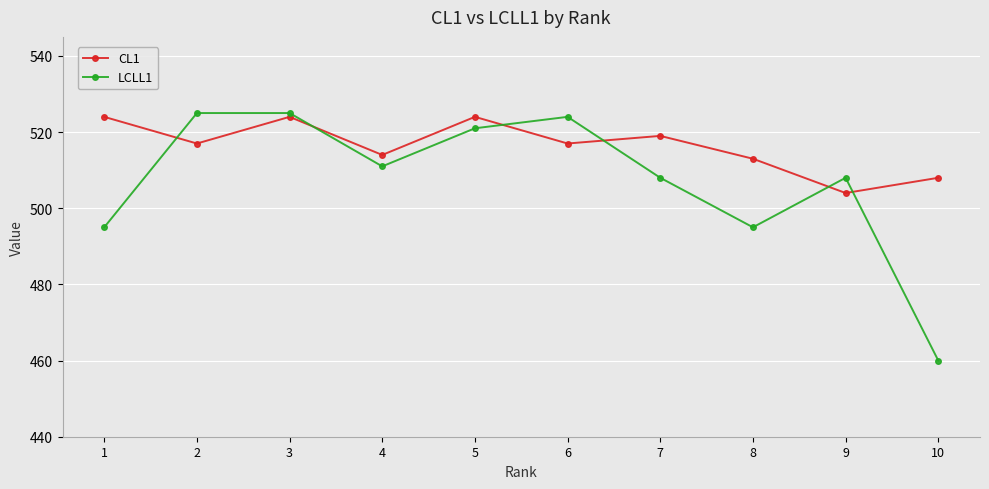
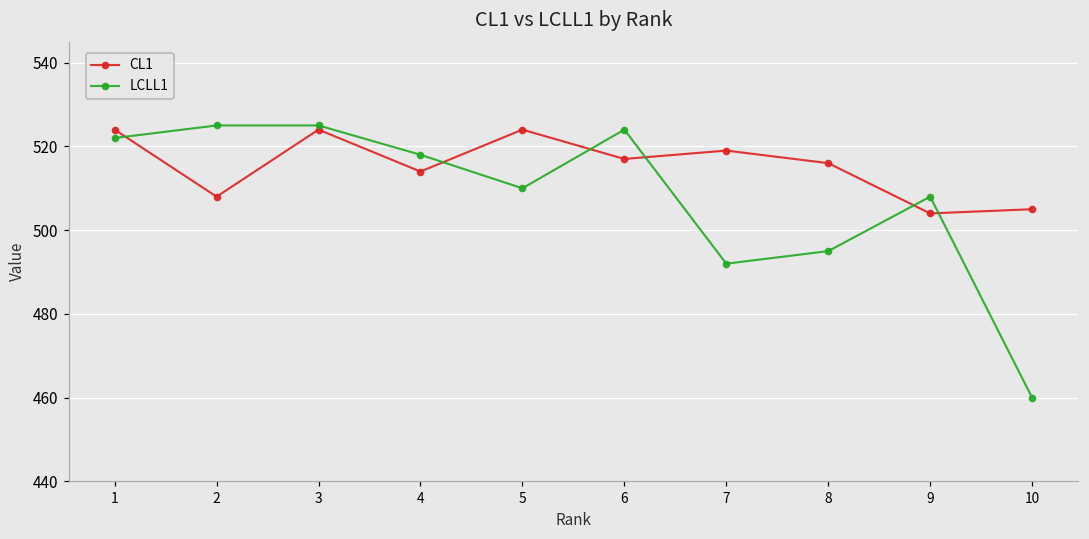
  {
    "CL1": {
      "1": 524,
-     "2": 517,
+     "2": 508,
      "3": 524,
      "4": 514,
      "5": 524,
      "6": 517,
      "7": 519,
-     "8": 513,
+     "8": 516,
      "9": 504,
-     "10": 508
+     "10": 505
    },
    "LCLL1": {
-     "1": 495,
+     "1": 522,
      "2": 525,
      "3": 525,
-     "4": 511,
-     "5": 521,
+     "4": 518,
+     "5": 510,
      "6": 524,
-     "7": 508,
+     "7": 492,
      "8": 495,
      "9": 508,
      "10": 460
    }
  }
